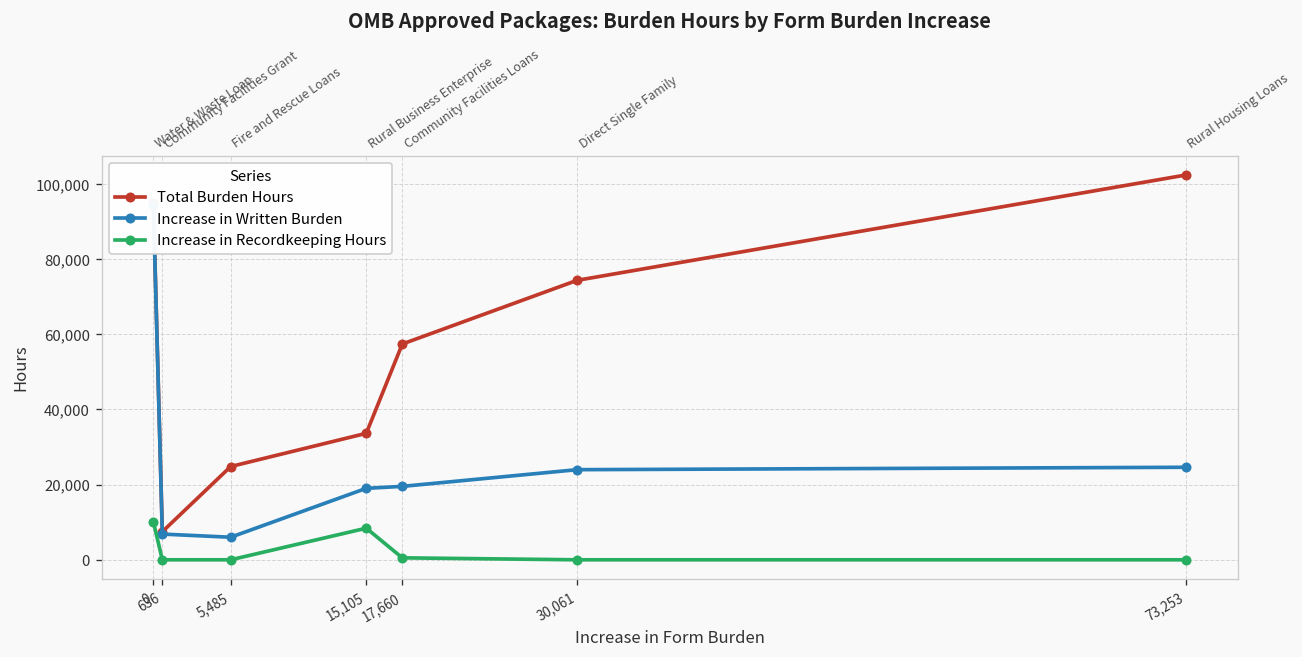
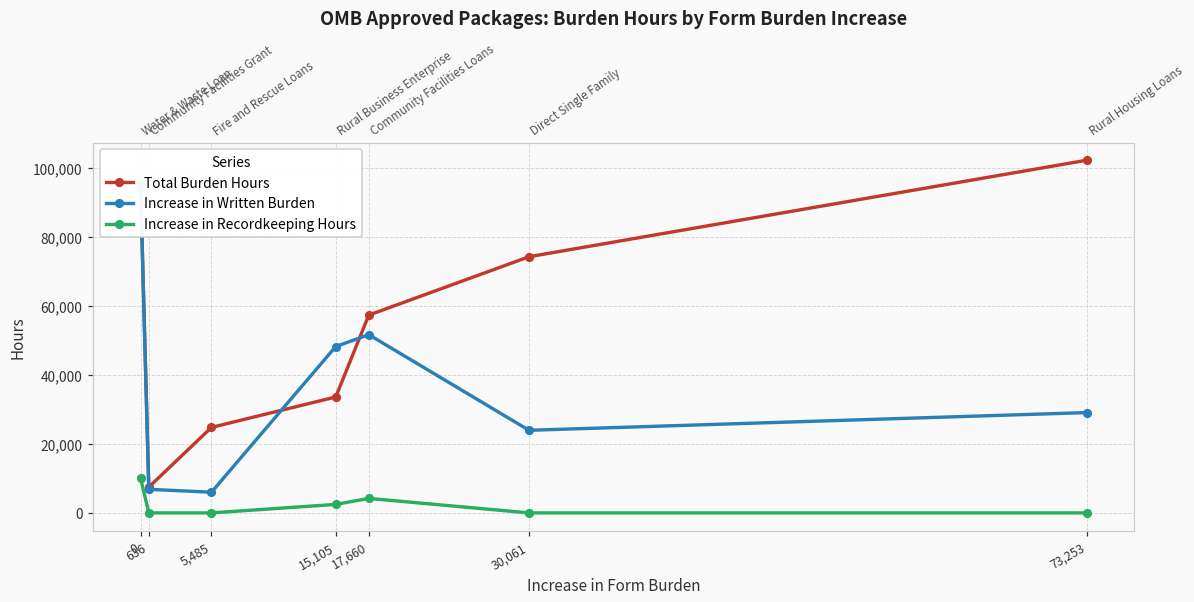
  {
    "Total Burden Hours": {
      "5,485": "25,000",
      "15,105": "34,000",
      "17,660": "57,000",
      "30,061": "74,000",
      "73,253": "102,000"
    },
    "Increase in Written Burden": {
      "5,485": "6,000",
-     "15,105": "19,000",
-     "17,660": "20,000",
+     "15,105": "48,000",
+     "17,660": "52,000",
      "30,061": "24,000",
-     "73,253": "25,000"
+     "73,253": "29,000"
    },
    "Increase in Recordkeeping Hours": {
      "0": "10,000",
      "636": "0",
      "5,485": "0",
-     "15,105": "8,000",
-     "17,660": "1,000",
+     "15,105": "2,000",
+     "17,660": "4,000",
      "30,061": "0",
      "73,253": "0"
    }
  }
